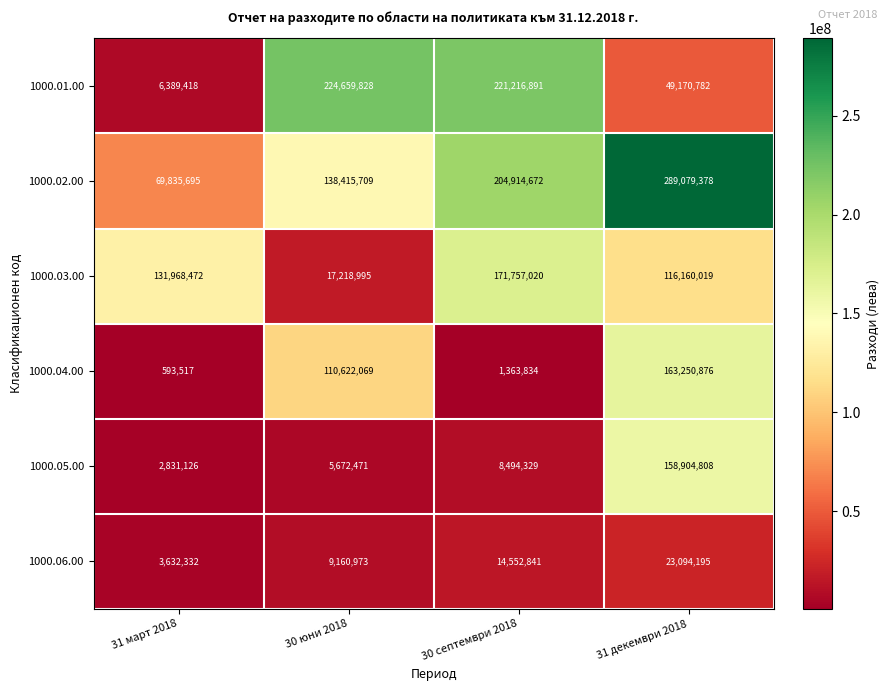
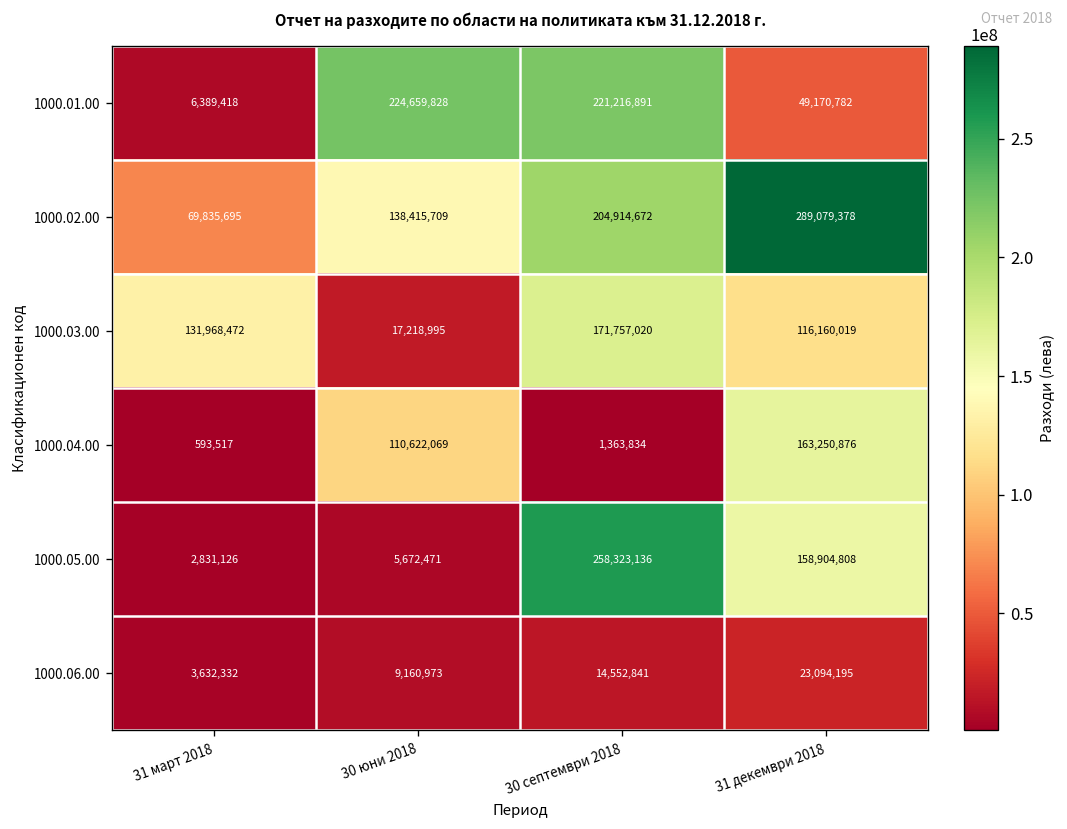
  {
    "1000.01.00": {
      "31 март 2018": "6,389,418",
      "30 юни 2018": "224,659,828",
      "30 септември 2018": "221,216,891",
      "31 декември 2018": "49,170,782"
    },
    "1000.02.00": {
      "31 март 2018": "69,835,695",
      "30 юни 2018": "138,415,709",
      "30 септември 2018": "204,914,672",
      "31 декември 2018": "289,079,378"
    },
    "1000.03.00": {
      "31 март 2018": "131,968,472",
      "30 юни 2018": "17,218,995",
      "30 септември 2018": "171,757,020",
      "31 декември 2018": "116,160,019"
    },
    "1000.04.00": {
      "31 март 2018": "593,517",
      "30 юни 2018": "110,622,069",
      "30 септември 2018": "1,363,834",
      "31 декември 2018": "163,250,876"
    },
    "1000.05.00": {
      "31 март 2018": "2,831,126",
      "30 юни 2018": "5,672,471",
-     "30 септември 2018": "8,494,329",
+     "30 септември 2018": "258,323,136",
      "31 декември 2018": "158,904,808"
    },
    "1000.06.00": {
      "31 март 2018": "3,632,332",
      "30 юни 2018": "9,160,973",
      "30 септември 2018": "14,552,841",
      "31 декември 2018": "23,094,195"
    }
  }
